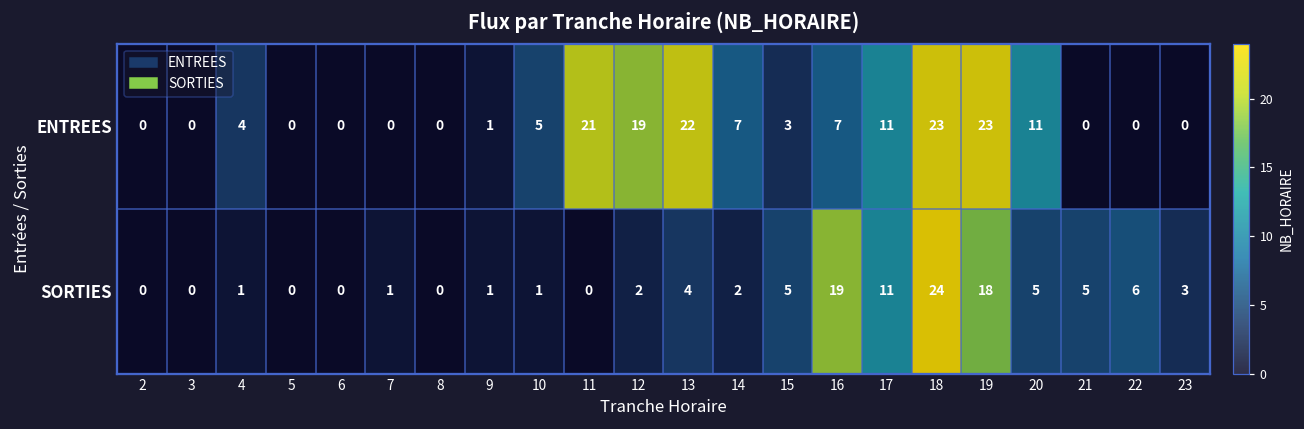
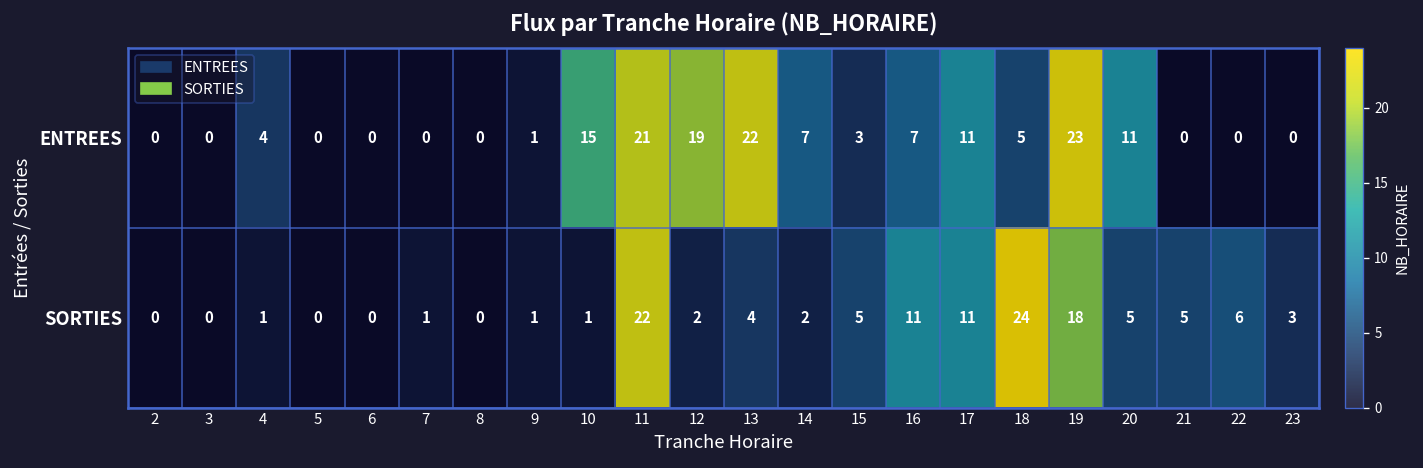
  {
    "ENTREES": {
      "2": 0,
      "3": 0,
      "4": 4,
      "5": 0,
      "6": 0,
      "7": 0,
      "8": 0,
      "9": 1,
-     "10": 5,
+     "10": 15,
      "11": 21,
      "12": 19,
      "13": 22,
      "14": 7,
      "15": 3,
      "16": 7,
      "17": 11,
-     "18": 23,
+     "18": 5,
      "19": 23,
      "20": 11,
      "21": 0,
      "22": 0,
      "23": 0
    },
    "SORTIES": {
      "2": 0,
      "3": 0,
      "4": 1,
      "5": 0,
      "6": 0,
      "7": 1,
      "8": 0,
      "9": 1,
      "10": 1,
-     "11": 0,
+     "11": 22,
      "12": 2,
      "13": 4,
      "14": 2,
      "15": 5,
-     "16": 19,
+     "16": 11,
      "17": 11,
      "18": 24,
      "19": 18,
      "20": 5,
      "21": 5,
      "22": 6,
      "23": 3
    }
  }
